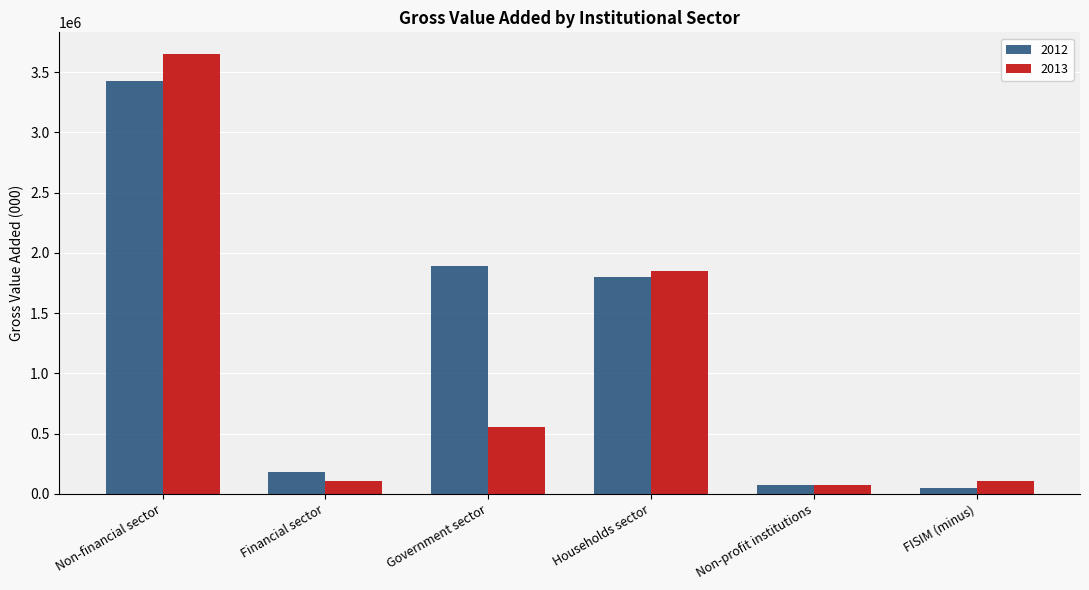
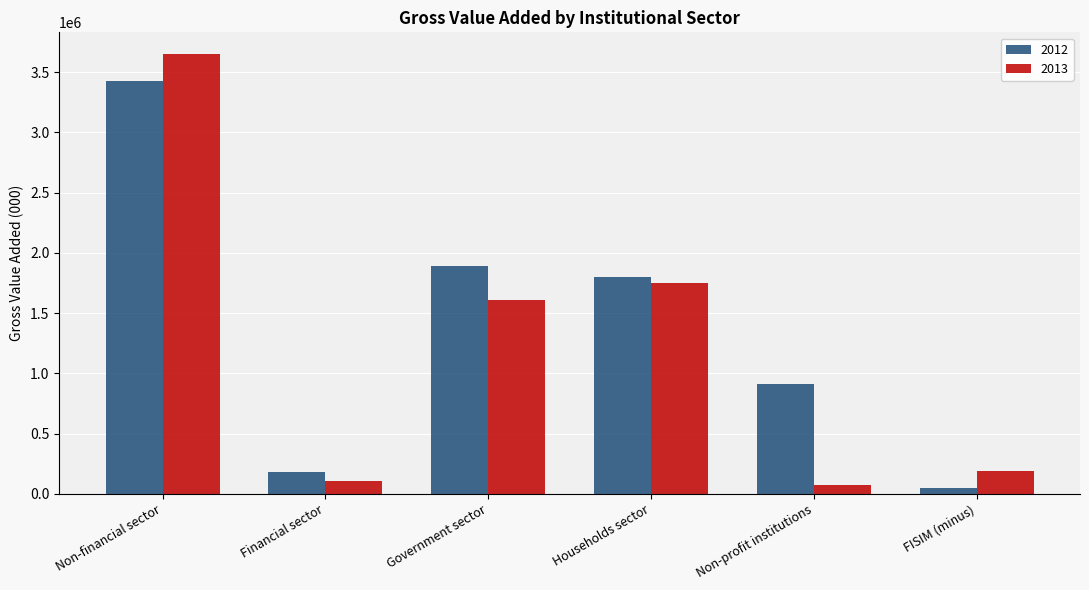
  {
    "2012": {
      "Non-financial sector": 3430000,
      "Financial sector": 180000,
      "Government sector": 1890000,
      "Households sector": 1800000,
-     "Non-profit institutions": 70000,
+     "Non-profit institutions": 910000,
      "FISIM (minus)": 40000
    },
    "2013": {
      "Non-financial sector": 3650000,
      "Financial sector": 100000,
-     "Government sector": 550000,
-     "Households sector": 1850000,
+     "Government sector": 1610000,
+     "Households sector": 1750000,
      "Non-profit institutions": 70000,
-     "FISIM (minus)": 100000
+     "FISIM (minus)": 190000
    }
  }
